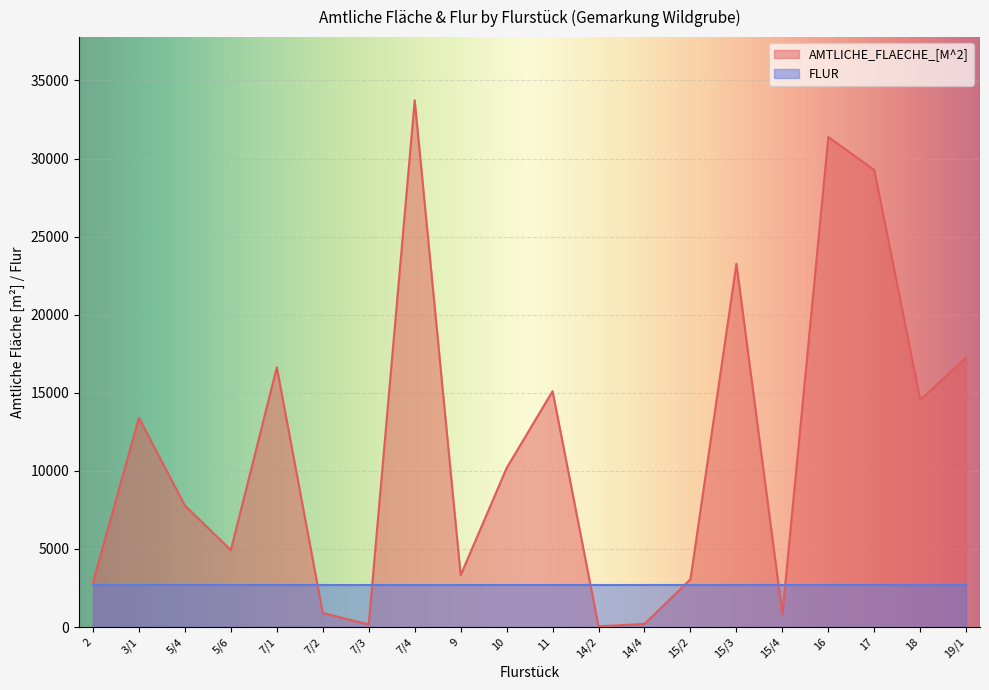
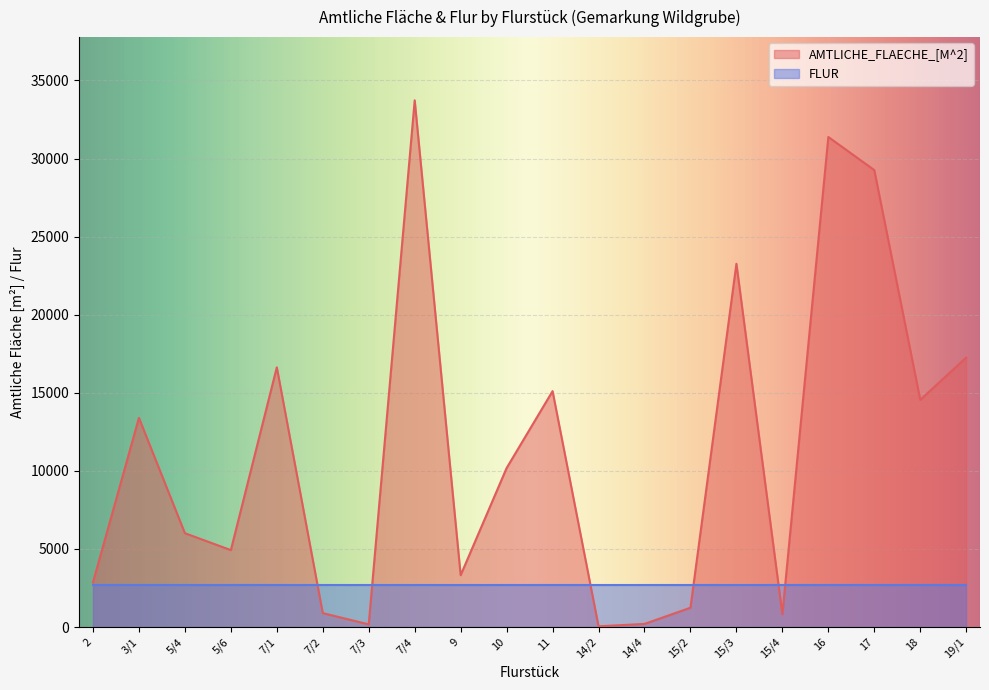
  {
    "AMTLICHE_FLAECHE_[M^2]": {
      "3/1": 13400,
-     "5/4": 7800,
+     "5/4": 6000,
      "5/6": 4900,
      "7/1": 16600,
      "7/2": 900,
      "7/3": 200,
      "7/4": 33700,
      "9": 3300,
      "10": 10200,
      "11": 15100,
      "14/2": 0,
      "14/4": 200,
-     "15/2": 3100,
+     "15/2": 1200,
      "15/3": 23300,
      "15/4": 800,
      "16": 31400,
      "17": 29300,
      "18": 14500,
      "19/1": 17300
    },
    "FLUR": {
      "3/1": 2700,
      "5/4": 2700,
      "5/6": 2700,
      "7/1": 2700,
      "7/2": 2700,
      "7/3": 2700,
      "7/4": 2700,
      "9": 2700,
      "10": 2700,
      "11": 2700,
      "14/2": 2700,
      "14/4": 2700,
      "15/2": 2700,
      "15/3": 2700,
      "15/4": 2700,
      "16": 2700,
      "17": 2700,
      "18": 2700,
      "19/1": 2700
    }
  }
